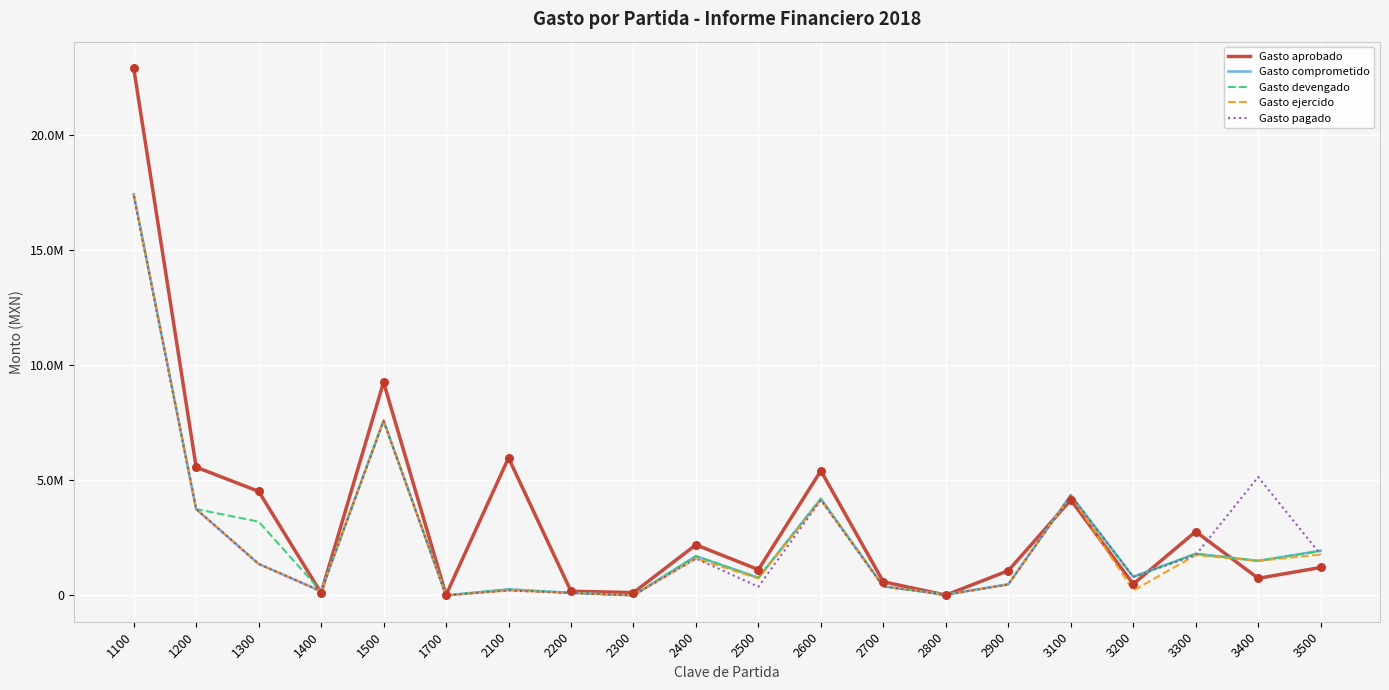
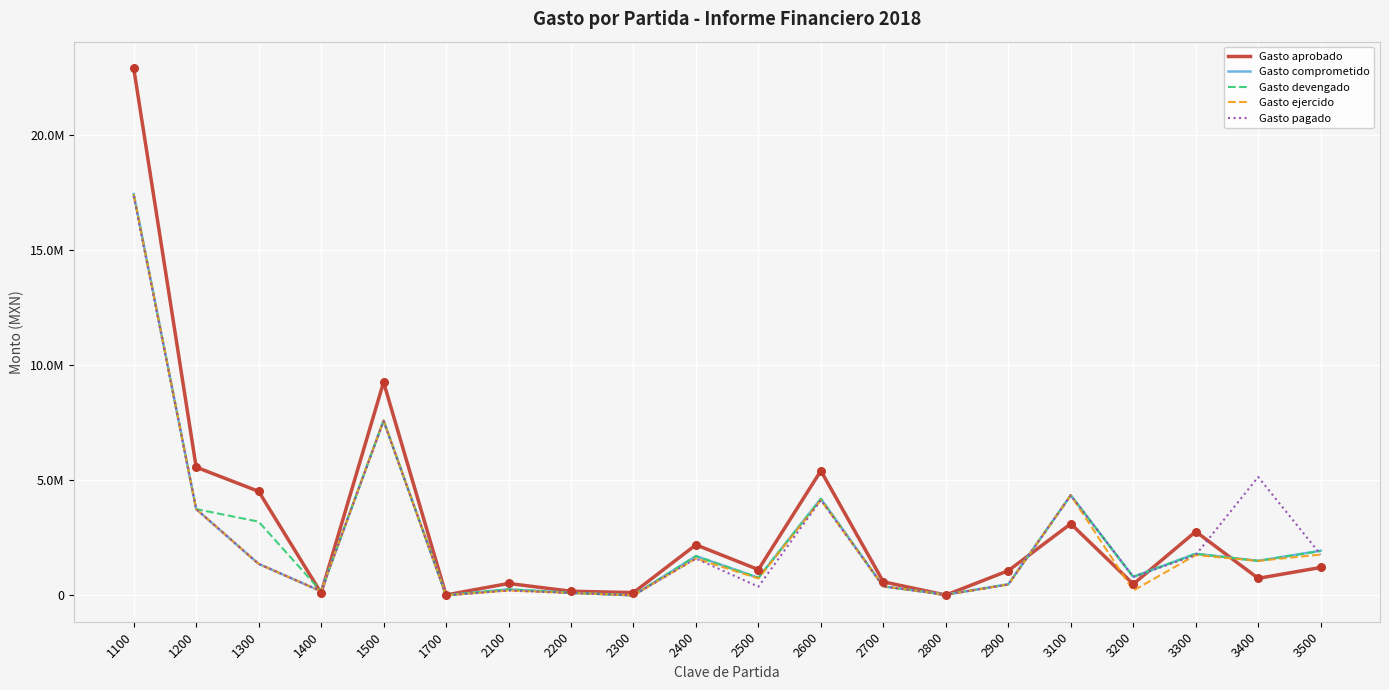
  {
    "Gasto aprobado": {
      "1100": 22900000,
      "1200": 5600000,
      "1300": 4500000,
      "1500": 9300000,
-     "2100": 6000000,
+     "2100": 500000,
      "2300": 100000,
      "2400": 2200000,
      "2500": 1100000,
      "2600": 5400000,
      "2700": 600000,
      "2900": 1100000,
-     "3100": 4100000,
+     "3100": 3100000,
      "3200": 500000,
      "3300": 2800000,
      "3400": 700000,
      "3500": 1200000
    },
    "Gasto devengado": {
      "1300": 3200000
    },
    "Gasto ejercido": {
      "3200": 200000
    },
    "Gasto pagado": {
      "2500": 400000,
      "3400": 5100000
    }
  }
